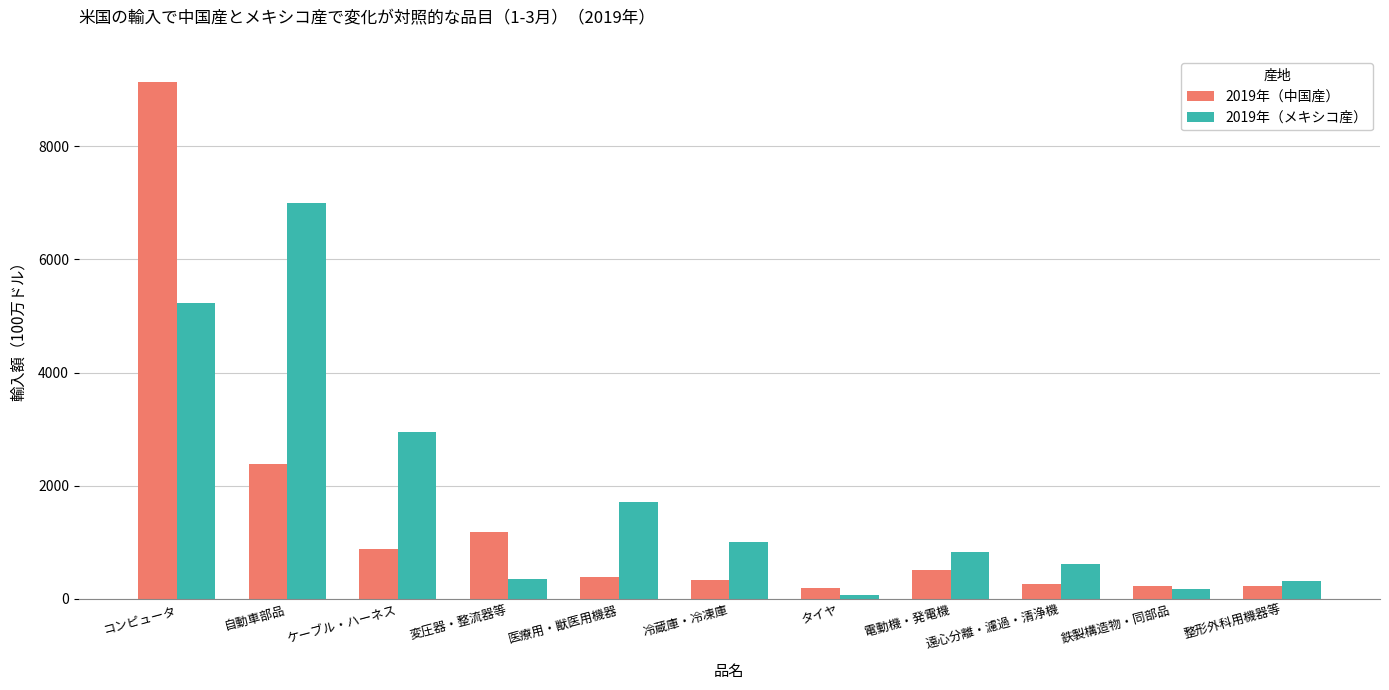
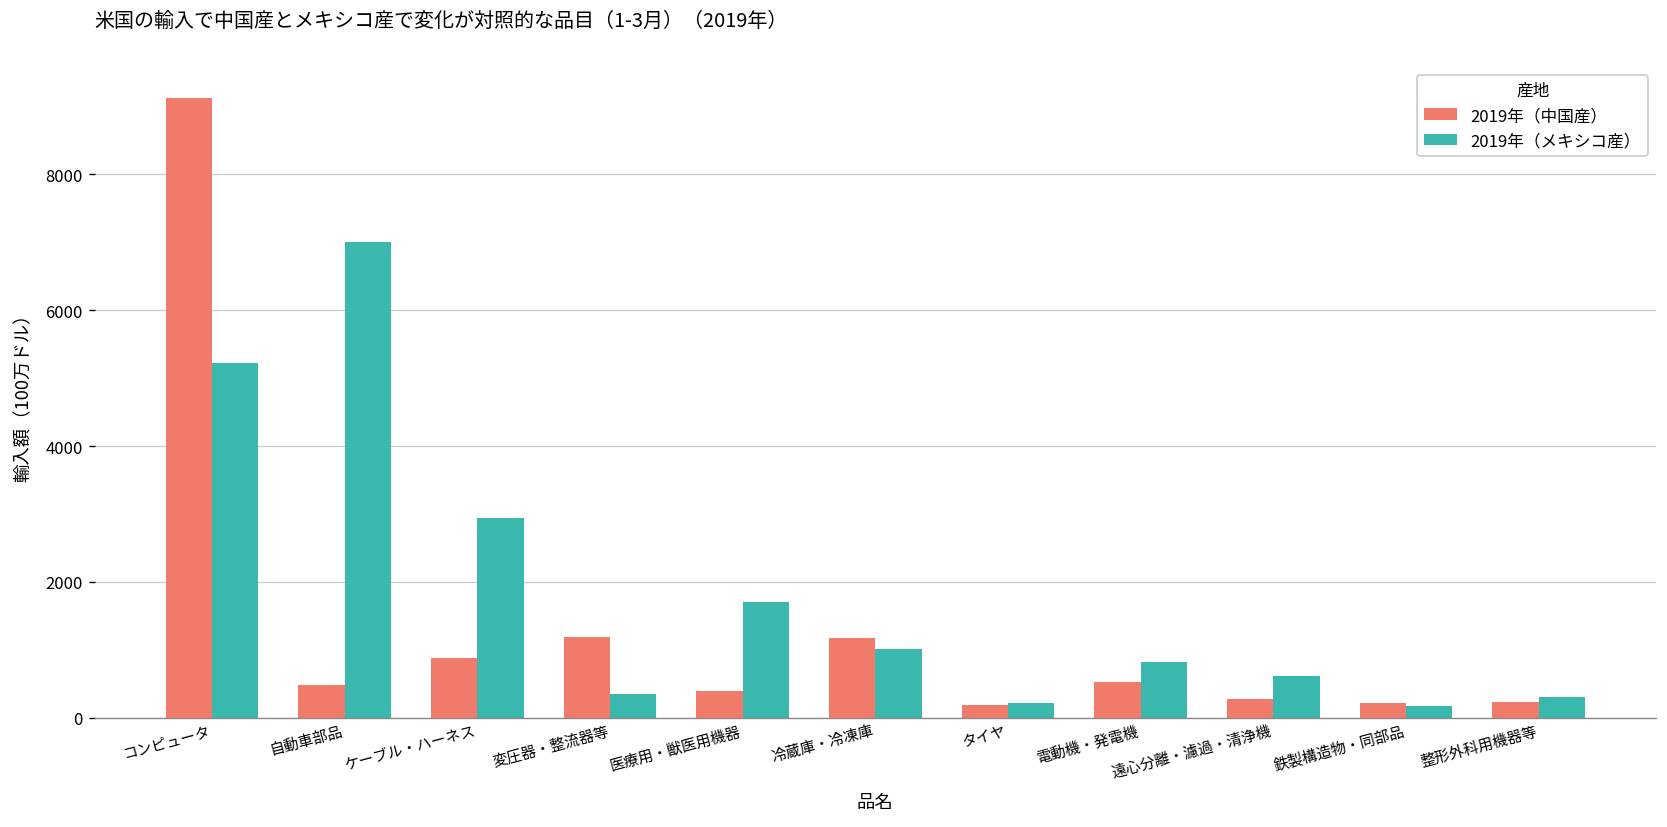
  {
    "2019年（中国産）": {
      "コンピュータ": 9100,
-     "自動車部品": 2400,
+     "自動車部品": 500,
      "ケーブル・ハーネス": 900,
      "変圧器・整流器等": 1200,
      "医療用・獣医用機器": 400,
-     "冷蔵庫・冷凍庫": 300,
+     "冷蔵庫・冷凍庫": 1200,
      "タイヤ": 200,
      "電動機・発電機": 500,
      "遠心分離・濾過・清浄機": 300,
      "鉄製構造物・同部品": 200,
      "整形外科用機器等": 200
    },
    "2019年（メキシコ産）": {
      "コンピュータ": 5200,
      "自動車部品": 7000,
      "ケーブル・ハーネス": 2900,
      "変圧器・整流器等": 400,
      "医療用・獣医用機器": 1700,
      "冷蔵庫・冷凍庫": 1000,
-     "タイヤ": 100,
+     "タイヤ": 200,
      "電動機・発電機": 800,
      "遠心分離・濾過・清浄機": 600,
      "鉄製構造物・同部品": 200,
      "整形外科用機器等": 300
    }
  }
